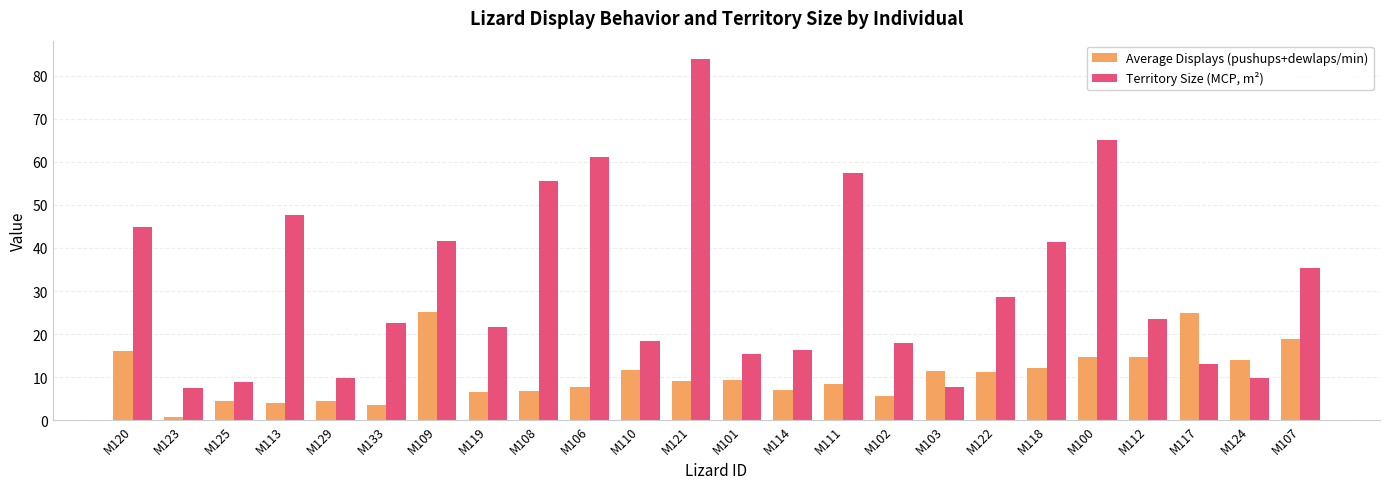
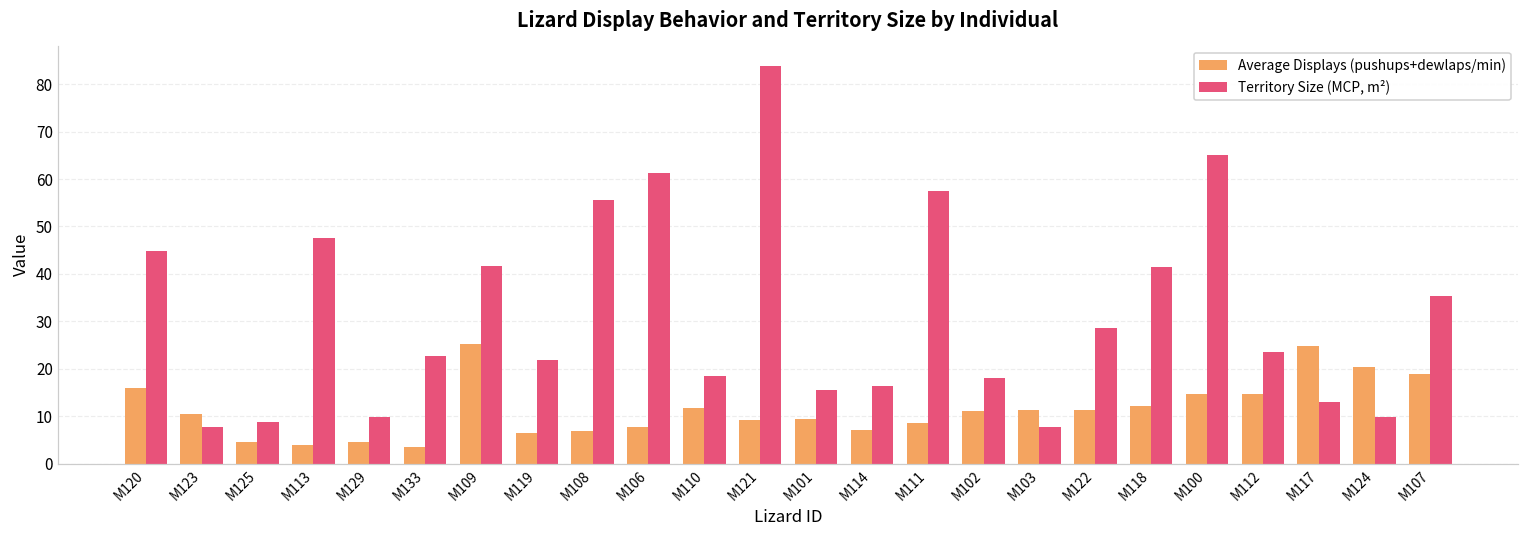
  {
    "Average Displays (pushups+dewlaps/min)": {
      "M120": 16,
-     "M123": 1,
+     "M123": 11,
      "M125": 4,
      "M113": 4,
      "M129": 4,
      "M133": 4,
      "M109": 25,
      "M119": 6,
      "M108": 7,
      "M106": 8,
      "M110": 12,
      "M121": 9,
      "M101": 9,
      "M114": 7,
      "M111": 9,
-     "M102": 6,
+     "M102": 11,
      "M103": 11,
      "M122": 11,
      "M118": 12,
      "M100": 15,
      "M112": 15,
      "M117": 25,
-     "M124": 14,
+     "M124": 20,
      "M107": 19
    },
    "Territory Size (MCP, m²)": {
      "M120": 45,
      "M123": 8,
      "M125": 9,
      "M113": 48,
      "M129": 10,
      "M133": 23,
      "M109": 42,
      "M119": 22,
      "M108": 56,
      "M106": 61,
      "M110": 18,
      "M121": 84,
      "M101": 15,
      "M114": 16,
      "M111": 57,
      "M102": 18,
      "M103": 8,
      "M122": 29,
      "M118": 41,
      "M100": 65,
      "M112": 23,
      "M117": 13,
      "M124": 10,
      "M107": 35
    }
  }
